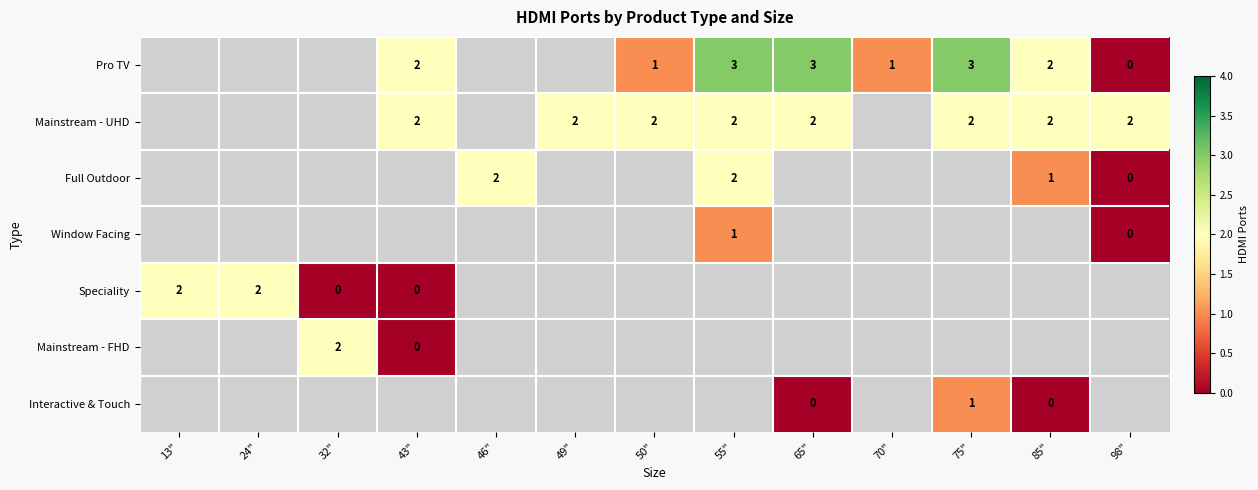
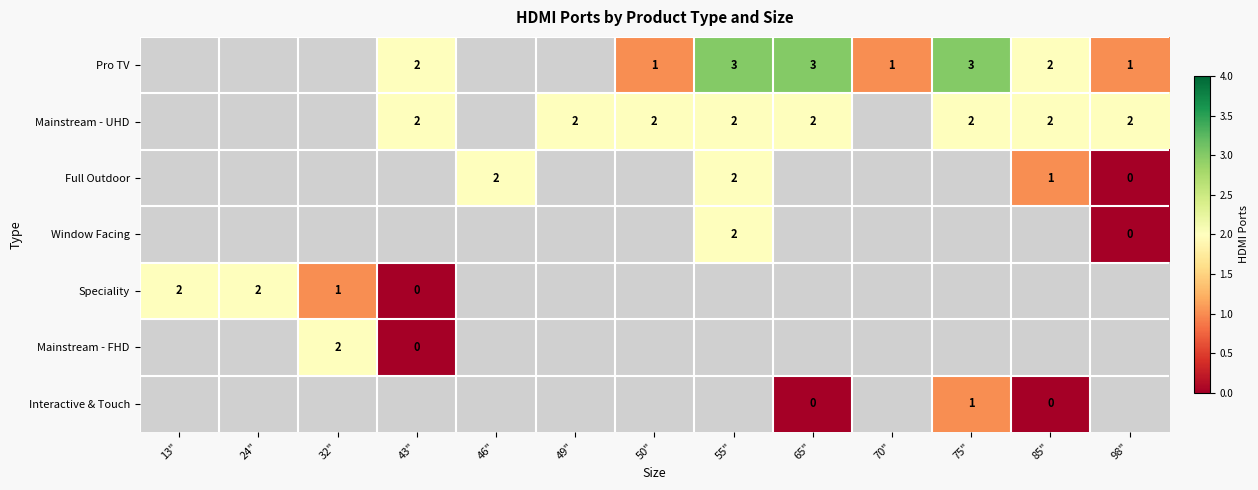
  {
    "Pro TV": {
      "43\"": 2,
      "50\"": 1,
      "55\"": 3,
      "65\"": 3,
      "70\"": 1,
      "75\"": 3,
      "85\"": 2,
-     "98\"": 0
+     "98\"": 1
    },
    "Mainstream - UHD": {
      "43\"": 2,
      "49\"": 2,
      "50\"": 2,
      "55\"": 2,
      "65\"": 2,
      "75\"": 2,
      "85\"": 2,
      "98\"": 2
    },
    "Full Outdoor": {
      "46\"": 2,
      "55\"": 2,
      "85\"": 1,
      "98\"": 0
    },
    "Window Facing": {
-     "55\"": 1,
+     "55\"": 2,
      "98\"": 0
    },
    "Speciality": {
      "13\"": 2,
      "24\"": 2,
-     "32\"": 0,
+     "32\"": 1,
      "43\"": 0
    },
    "Mainstream - FHD": {
      "32\"": 2,
      "43\"": 0
    },
    "Interactive & Touch": {
      "65\"": 0,
      "75\"": 1,
      "85\"": 0
    }
  }
